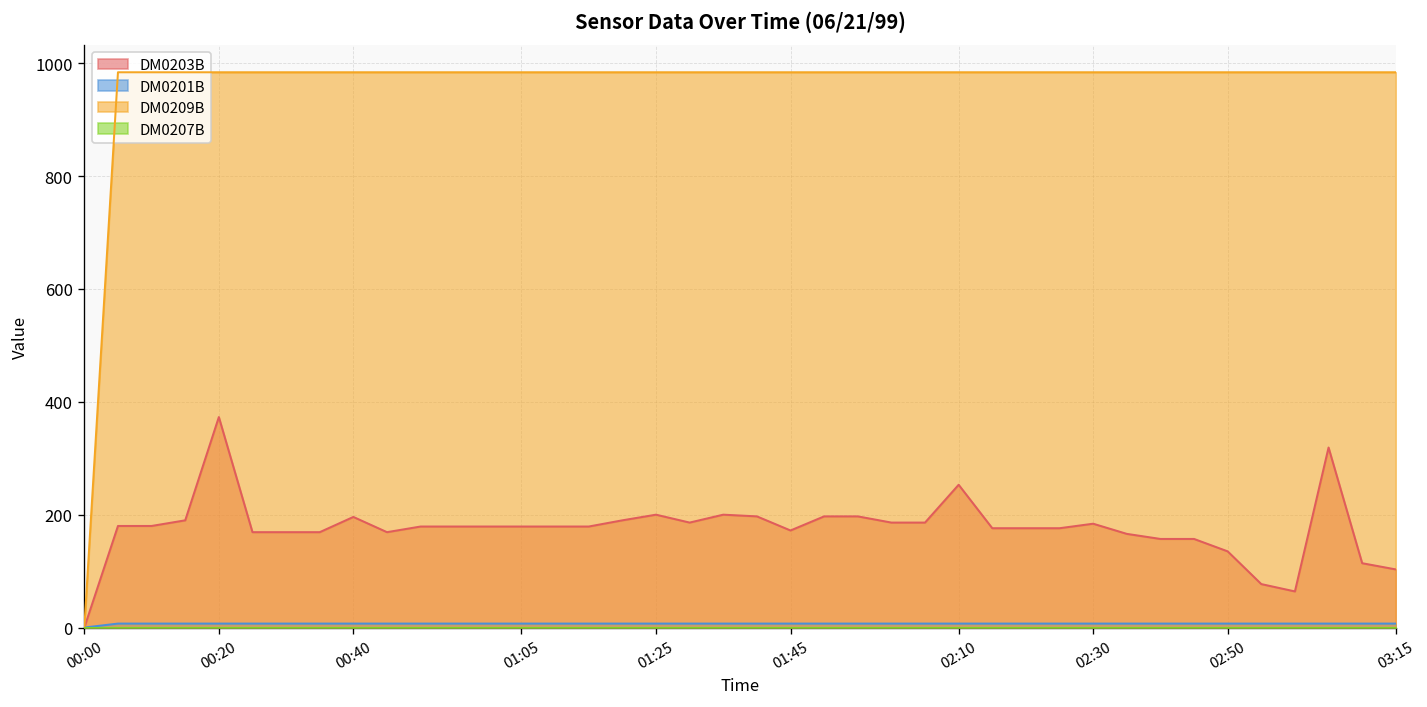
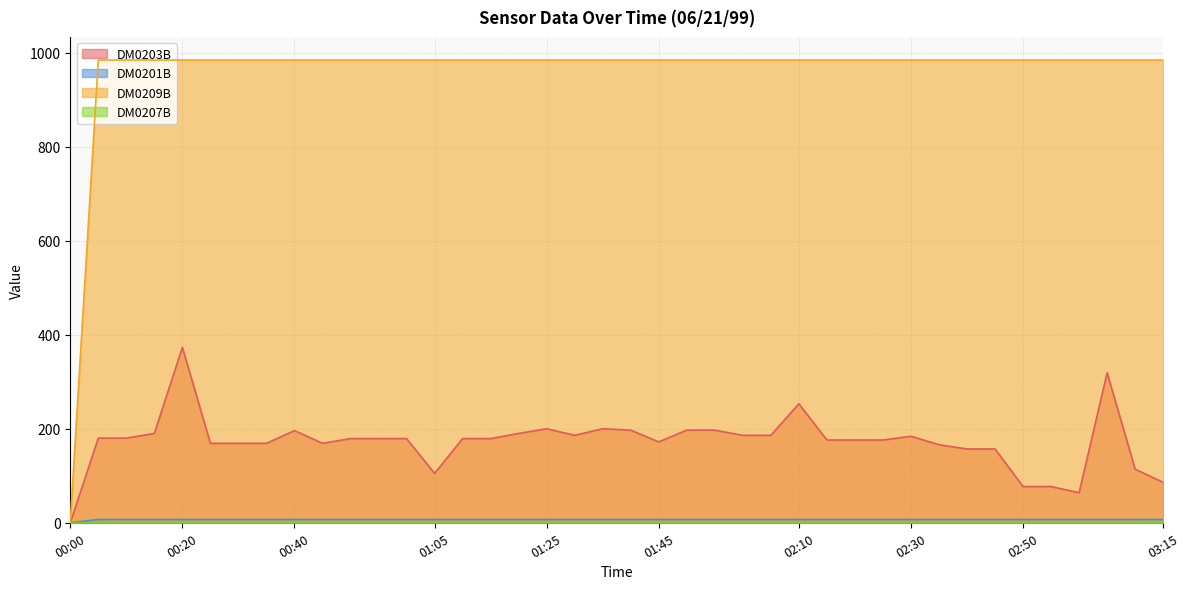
  {
    "DM0203B": {
      "00:20": 370,
      "00:40": 200,
-     "01:05": 180,
+     "01:05": 110,
      "01:25": 200,
      "01:45": 170,
      "02:10": 250,
      "02:30": 180,
-     "02:50": 140,
-     "03:15": 100
+     "02:50": 80,
+     "03:15": 90
    },
    "DM0201B": {
      "00:20": 10,
      "00:40": 10,
      "01:05": 10,
      "01:25": 10,
      "01:45": 10,
      "02:10": 10,
      "02:30": 10,
      "02:50": 10,
      "03:15": 10
    },
    "DM0209B": {
      "00:20": 980,
      "00:40": 980,
      "01:05": 980,
      "01:25": 980,
      "01:45": 980,
      "02:10": 980,
      "02:30": 980,
      "02:50": 980,
      "03:15": 980
    },
    "DM0207B": {
      "00:20": 0,
      "00:40": 0,
      "01:05": 0,
      "01:25": 0,
      "01:45": 0,
      "02:10": 0,
      "02:30": 0,
      "02:50": 0,
      "03:15": 0
    }
  }
